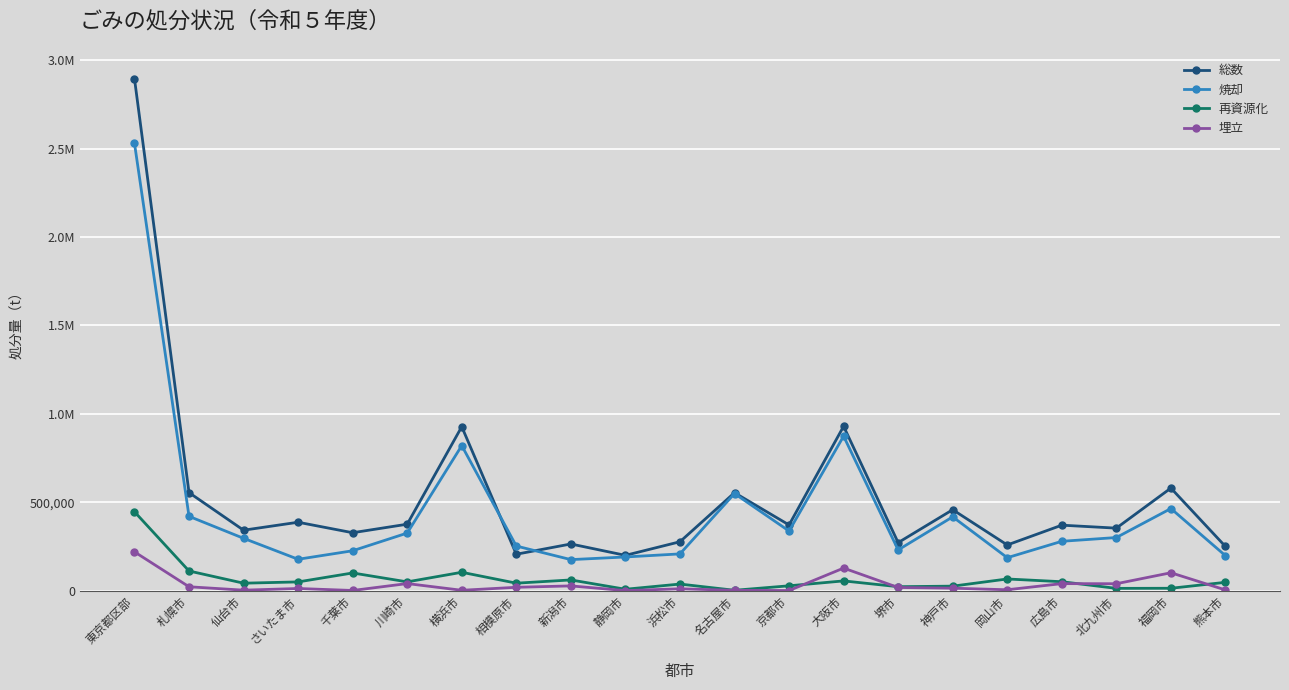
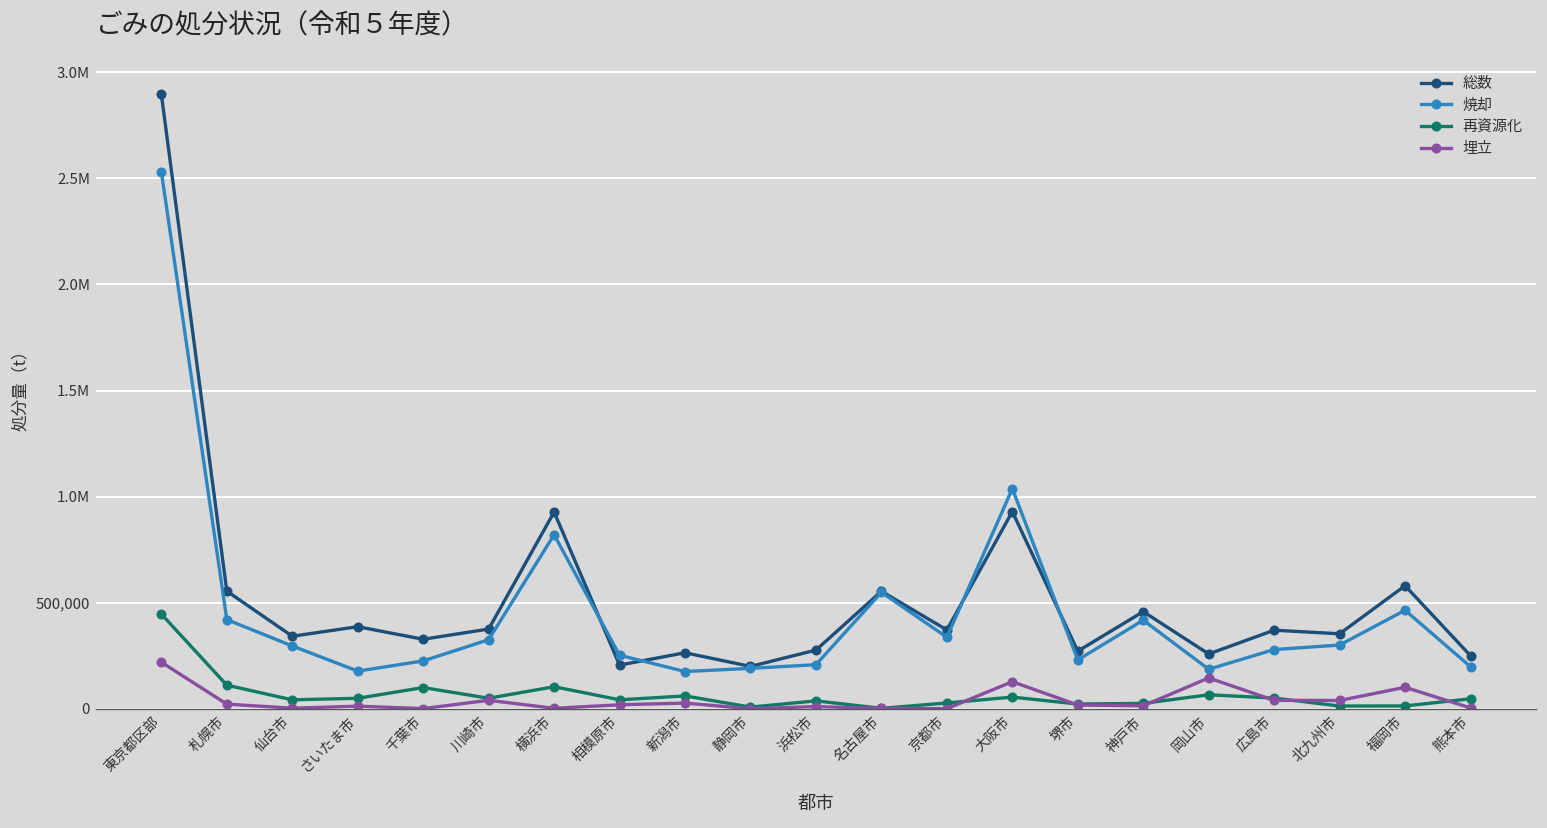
  {
    "焼却": {
      "東京都区部": "2,530,000",
      "札幌市": "420,000",
      "仙台市": "300,000",
      "さいたま市": "180,000",
      "千葉市": "230,000",
      "川崎市": "330,000",
      "横浜市": "820,000",
      "相模原市": "250,000",
      "新潟市": "180,000",
      "浜松市": "210,000",
      "京都市": "340,000",
-     "大阪市": "870,000",
+     "大阪市": "1,040,000",
      "堺市": "230,000",
      "神戸市": "420,000",
      "岡山市": "190,000",
      "広島市": "280,000",
      "北九州市": "300,000",
      "福岡市": "460,000",
      "熊本市": "200,000"
    },
    "埋立": {
      "東京都区部": "220,000",
      "札幌市": "20,000",
      "仙台市": "0",
      "さいたま市": "10,000",
      "千葉市": "0",
      "横浜市": "0",
      "相模原市": "20,000",
      "新潟市": "30,000",
      "浜松市": "10,000",
      "京都市": "0",
      "大阪市": "130,000",
-     "岡山市": "10,000",
+     "岡山市": "150,000",
      "北九州市": "40,000",
      "福岡市": "100,000",
      "熊本市": "0"
    }
  }
